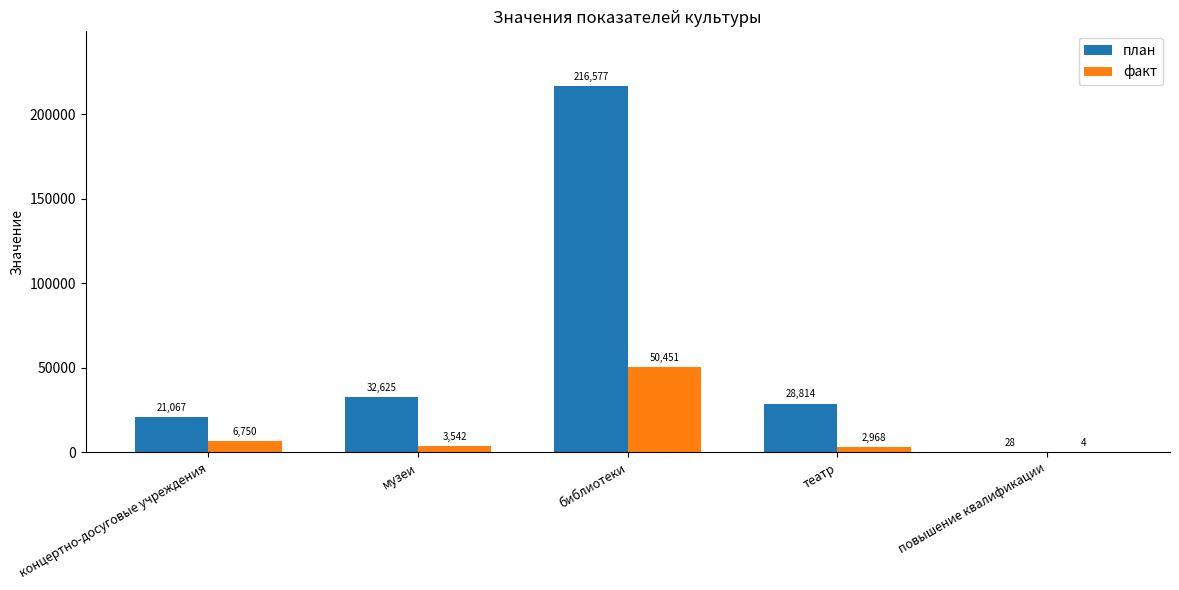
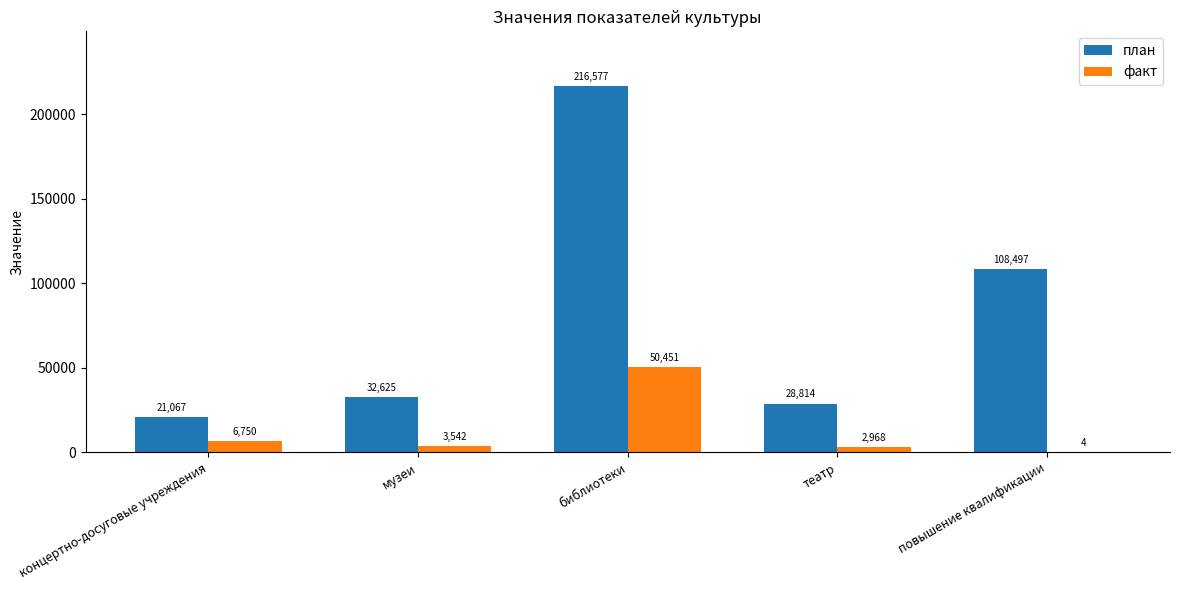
  {
    "план": {
      "концертно-досуговые учреждения": "21,067",
      "музеи": "32,625",
      "библиотеки": "216,577",
      "театр": "28,814",
-     "повышение квалификации": "28"
+     "повышение квалификации": "108,497"
    },
    "факт": {
      "концертно-досуговые учреждения": "6,750",
      "музеи": "3,542",
      "библиотеки": "50,451",
      "театр": "2,968",
      "повышение квалификации": "4"
    }
  }
